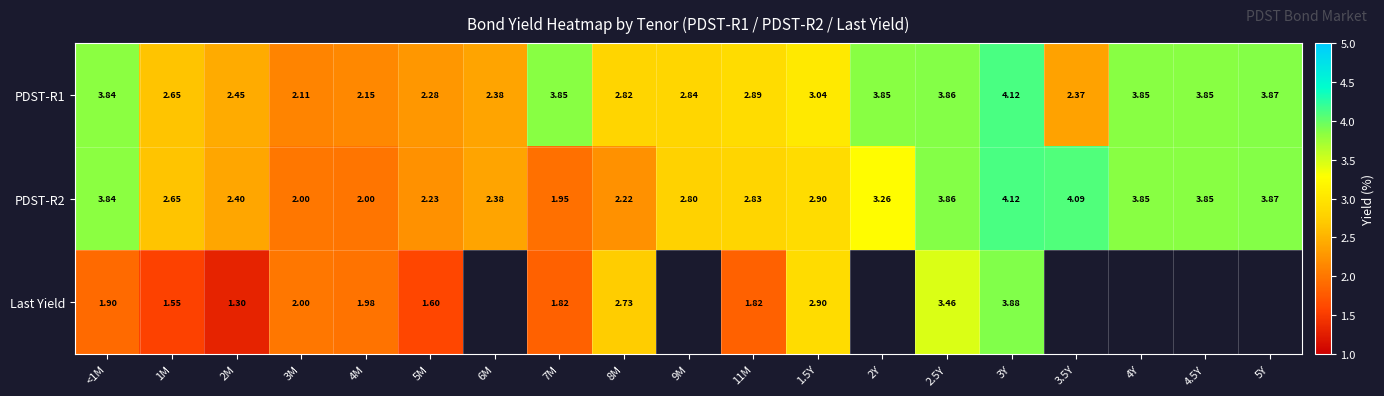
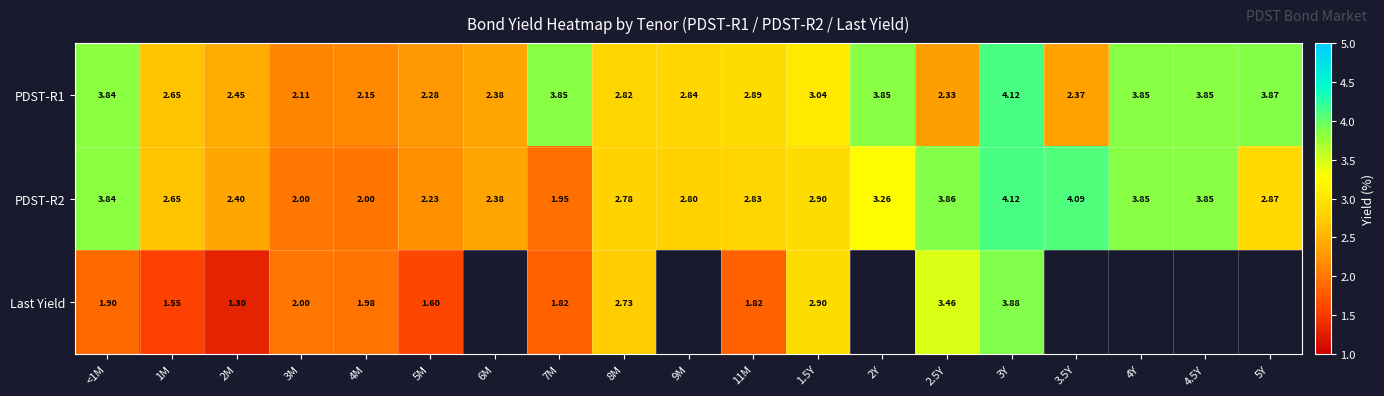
  {
    "PDST-R1": {
      "<1M": 3.84,
      "1M": 2.65,
      "2M": 2.45,
      "3M": 2.11,
      "4M": 2.15,
      "5M": 2.28,
      "6M": 2.38,
      "7M": 3.85,
      "8M": 2.82,
      "9M": 2.84,
      "11M": 2.89,
      "1.5Y": 3.04,
      "2Y": 3.85,
-     "2.5Y": 3.86,
+     "2.5Y": 2.33,
      "3Y": 4.12,
      "3.5Y": 2.37,
      "4Y": 3.85,
      "4.5Y": 3.85,
      "5Y": 3.87
    },
    "PDST-R2": {
      "<1M": 3.84,
      "1M": 2.65,
      "2M": 2.40,
      "3M": 2.00,
      "4M": 2.00,
      "5M": 2.23,
      "6M": 2.38,
      "7M": 1.95,
-     "8M": 2.22,
+     "8M": 2.78,
      "9M": 2.80,
      "11M": 2.83,
      "1.5Y": 2.90,
      "2Y": 3.26,
      "2.5Y": 3.86,
      "3Y": 4.12,
      "3.5Y": 4.09,
      "4Y": 3.85,
      "4.5Y": 3.85,
-     "5Y": 3.87
+     "5Y": 2.87
    },
    "Last Yield": {
      "<1M": 1.90,
      "1M": 1.55,
      "2M": 1.30,
      "3M": 2.00,
      "4M": 1.98,
      "5M": 1.60,
      "7M": 1.82,
      "8M": 2.73,
      "11M": 1.82,
      "1.5Y": 2.90,
      "2.5Y": 3.46,
      "3Y": 3.88
    }
  }
